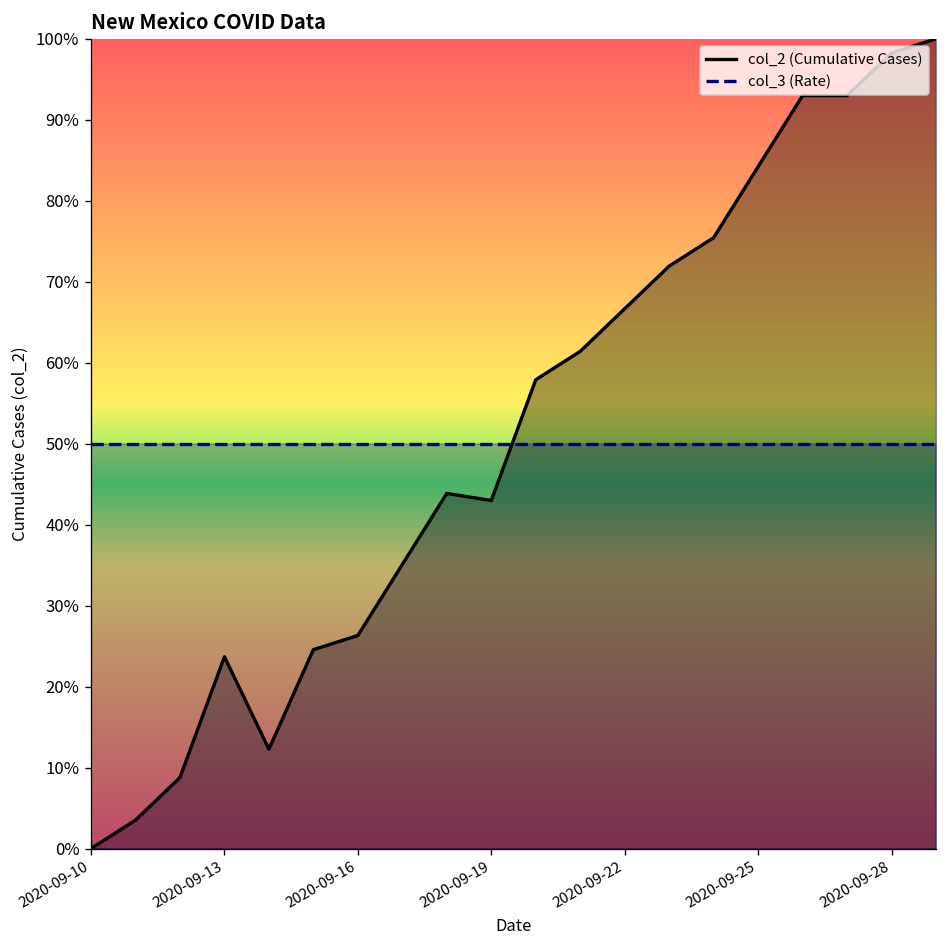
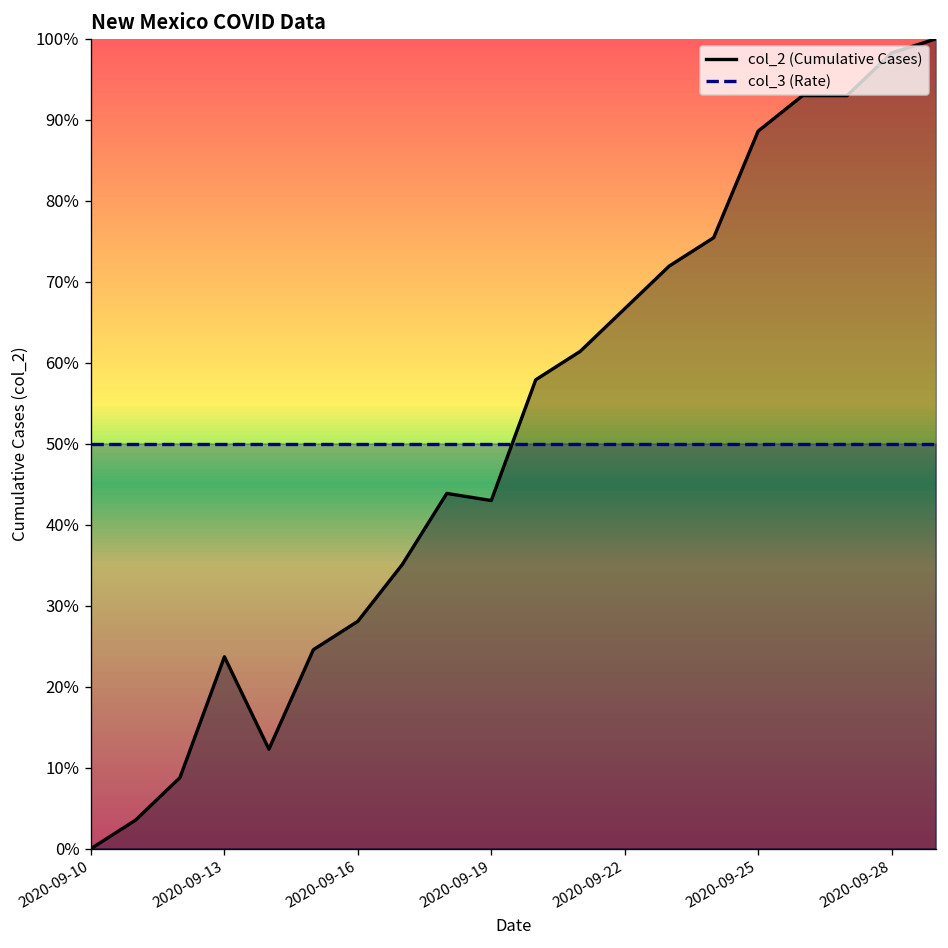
  {
    "col_2 (Cumulative Cases)": {
      "2020-09-10": "0%",
      "2020-09-13": "24%",
-     "2020-09-16": "26%",
+     "2020-09-16": "28%",
      "2020-09-19": "43%",
      "2020-09-22": "67%",
-     "2020-09-25": "84%"
+     "2020-09-25": "89%"
    },
    "col_3 (Rate)": {
      "2020-09-10": "50%",
      "2020-09-13": "50%",
      "2020-09-16": "50%",
      "2020-09-19": "50%",
      "2020-09-22": "50%",
      "2020-09-25": "50%",
      "2020-09-28": "50%"
    }
  }
